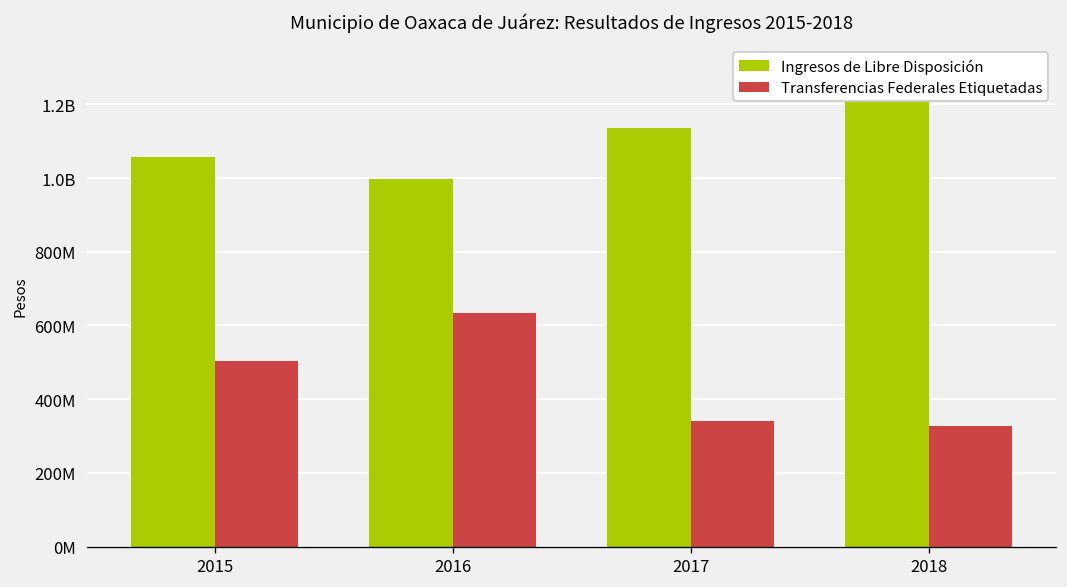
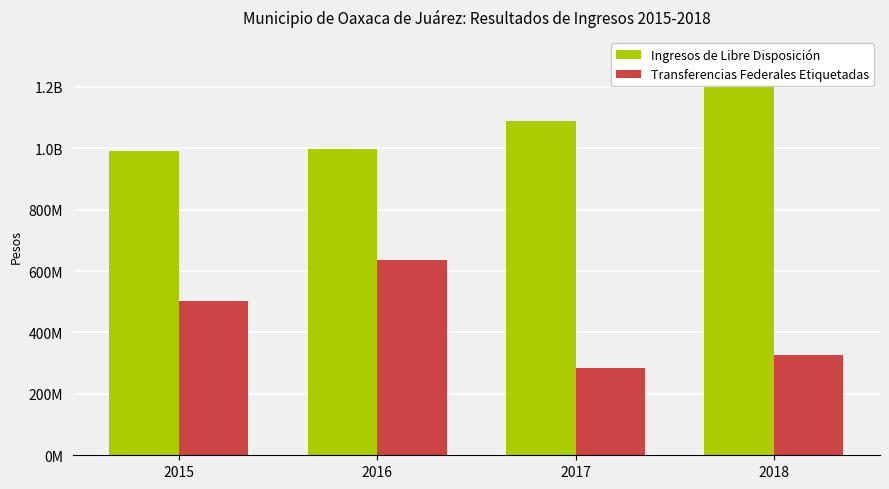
  {
    "Ingresos de Libre Disposición": {
-     "2015": 1060000000,
+     "2015": 990000000,
      "2016": 1000000000,
-     "2017": 1140000000
+     "2017": 1090000000
    },
    "Transferencias Federales Etiquetadas": {
      "2015": 500000000,
      "2016": 630000000,
-     "2017": 340000000,
+     "2017": 280000000,
      "2018": 330000000
    }
  }
